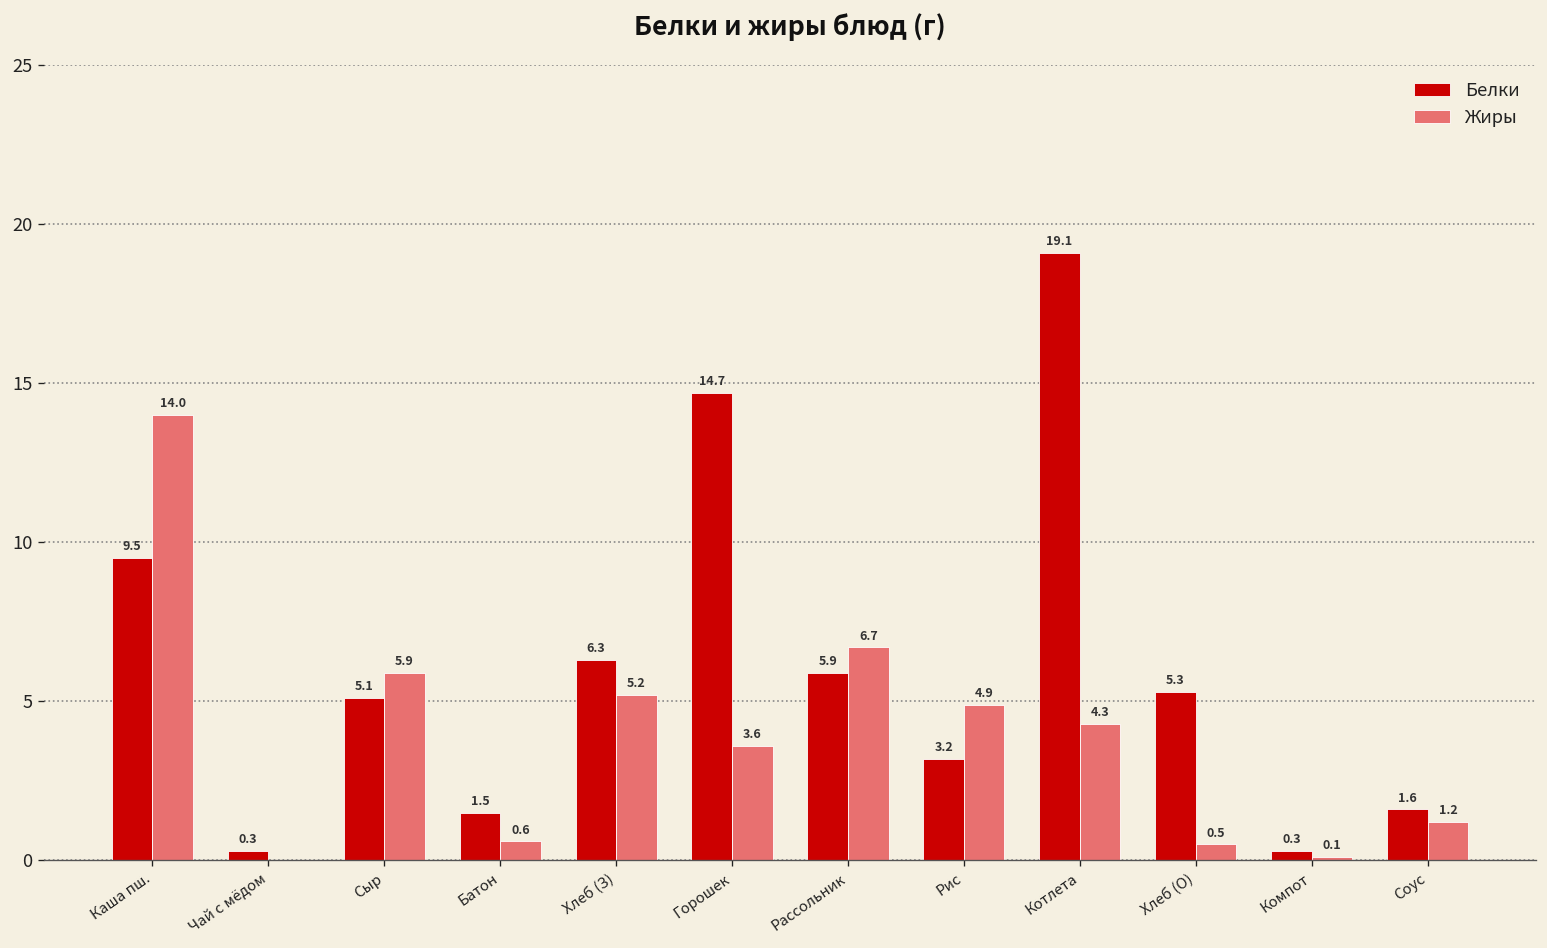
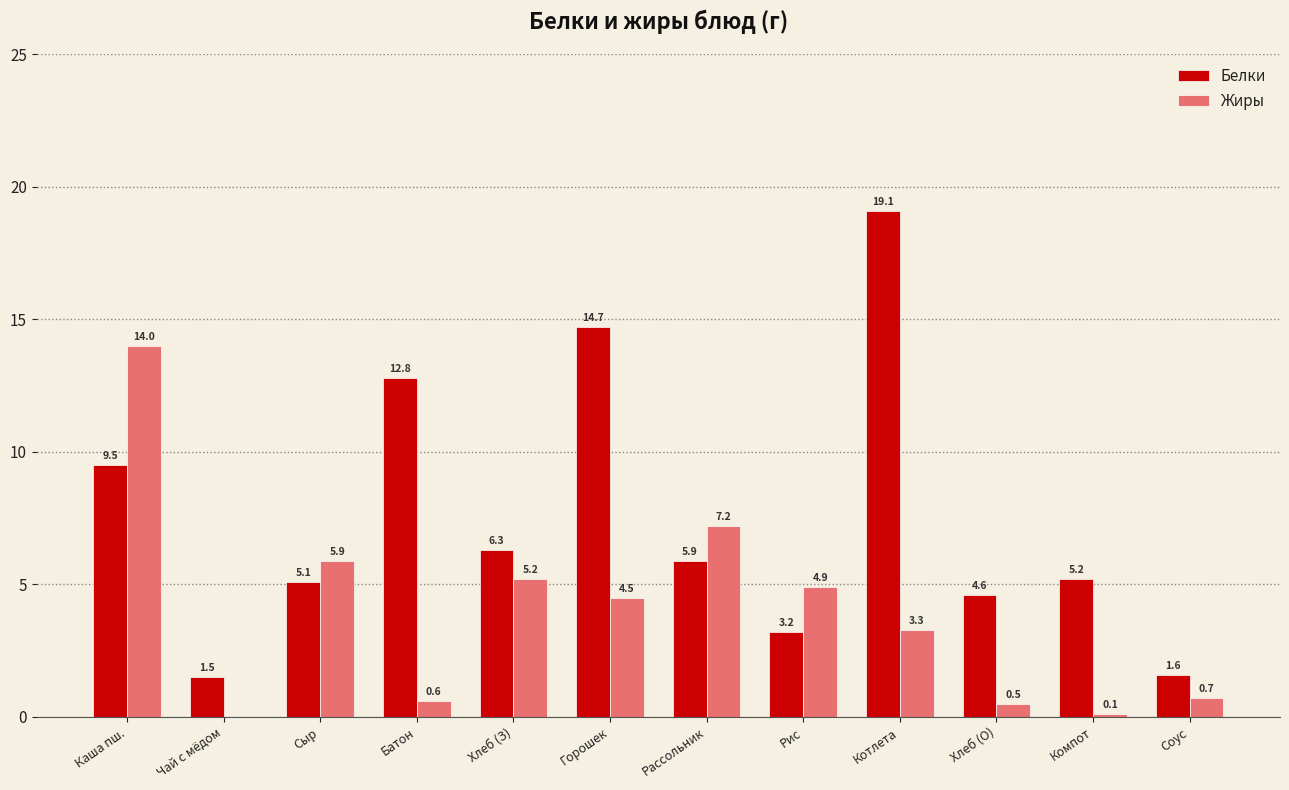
  {
    "Белки": {
      "Каша пш.": 9.5,
-     "Чай с мёдом": 0.3,
+     "Чай с мёдом": 1.5,
      "Сыр": 5.1,
-     "Батон": 1.5,
+     "Батон": 12.8,
      "Хлеб (З)": 6.3,
      "Горошек": 14.7,
      "Рассольник": 5.9,
      "Рис": 3.2,
      "Котлета": 19.1,
-     "Хлеб (О)": 5.3,
-     "Компот": 0.3,
+     "Хлеб (О)": 4.6,
+     "Компот": 5.2,
      "Соус": 1.6
    },
    "Жиры": {
      "Каша пш.": 14.0,
      "Сыр": 5.9,
      "Батон": 0.6,
      "Хлеб (З)": 5.2,
-     "Горошек": 3.6,
-     "Рассольник": 6.7,
+     "Горошек": 4.5,
+     "Рассольник": 7.2,
      "Рис": 4.9,
-     "Котлета": 4.3,
+     "Котлета": 3.3,
      "Хлеб (О)": 0.5,
      "Компот": 0.1,
-     "Соус": 1.2
+     "Соус": 0.7
    }
  }
